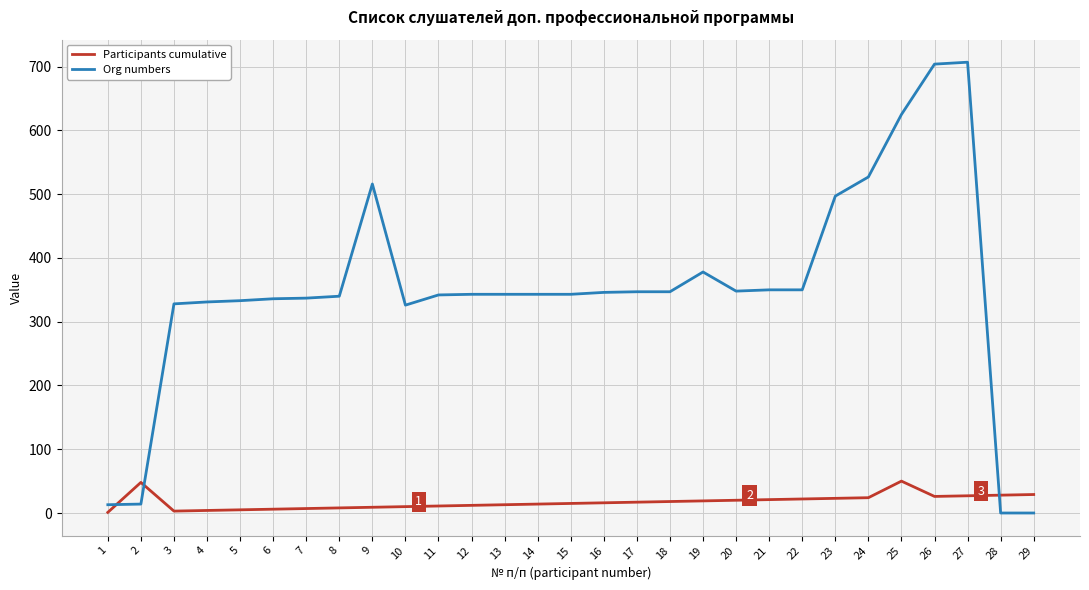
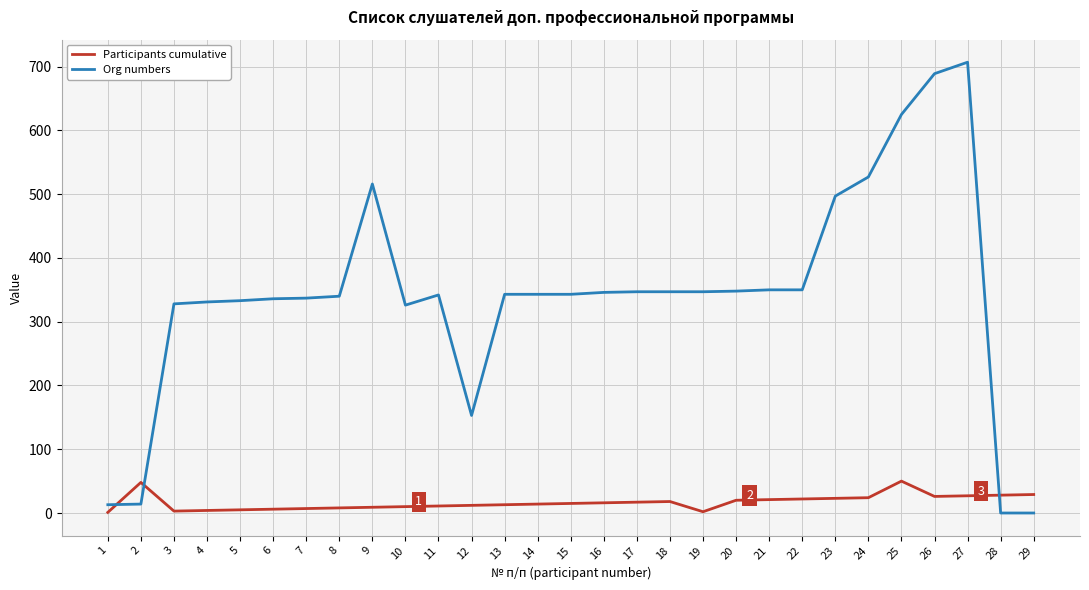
  {
    "Participants cumulative": {
      "1": 0,
      "2": 50,
      "3": 0,
      "4": 0,
      "5": 10,
      "6": 10,
      "7": 10,
      "8": 10,
      "9": 10,
      "11": 10,
      "12": 10,
      "13": 10,
      "14": 10,
      "15": 20,
      "16": 20,
      "17": 20,
      "18": 20,
-     "19": 20,
+     "19": 0,
      "21": 20,
      "22": 20,
      "23": 20,
      "24": 20,
      "25": 50,
      "26": 30,
      "28": 30,
      "29": 30
    },
    "Org numbers": {
      "1": 10,
      "2": 10,
      "3": 330,
      "4": 330,
      "5": 330,
      "6": 340,
      "7": 340,
      "8": 340,
      "9": 520,
      "10": 330,
      "11": 340,
-     "12": 340,
+     "12": 150,
      "13": 340,
      "14": 340,
      "15": 340,
      "16": 350,
      "17": 350,
      "18": 350,
-     "19": 380,
+     "19": 350,
      "20": 350,
      "21": 350,
      "22": 350,
      "23": 500,
      "24": 530,
      "25": 630,
-     "26": 700,
+     "26": 690,
      "27": 710,
      "28": 0,
      "29": 0
    }
  }
